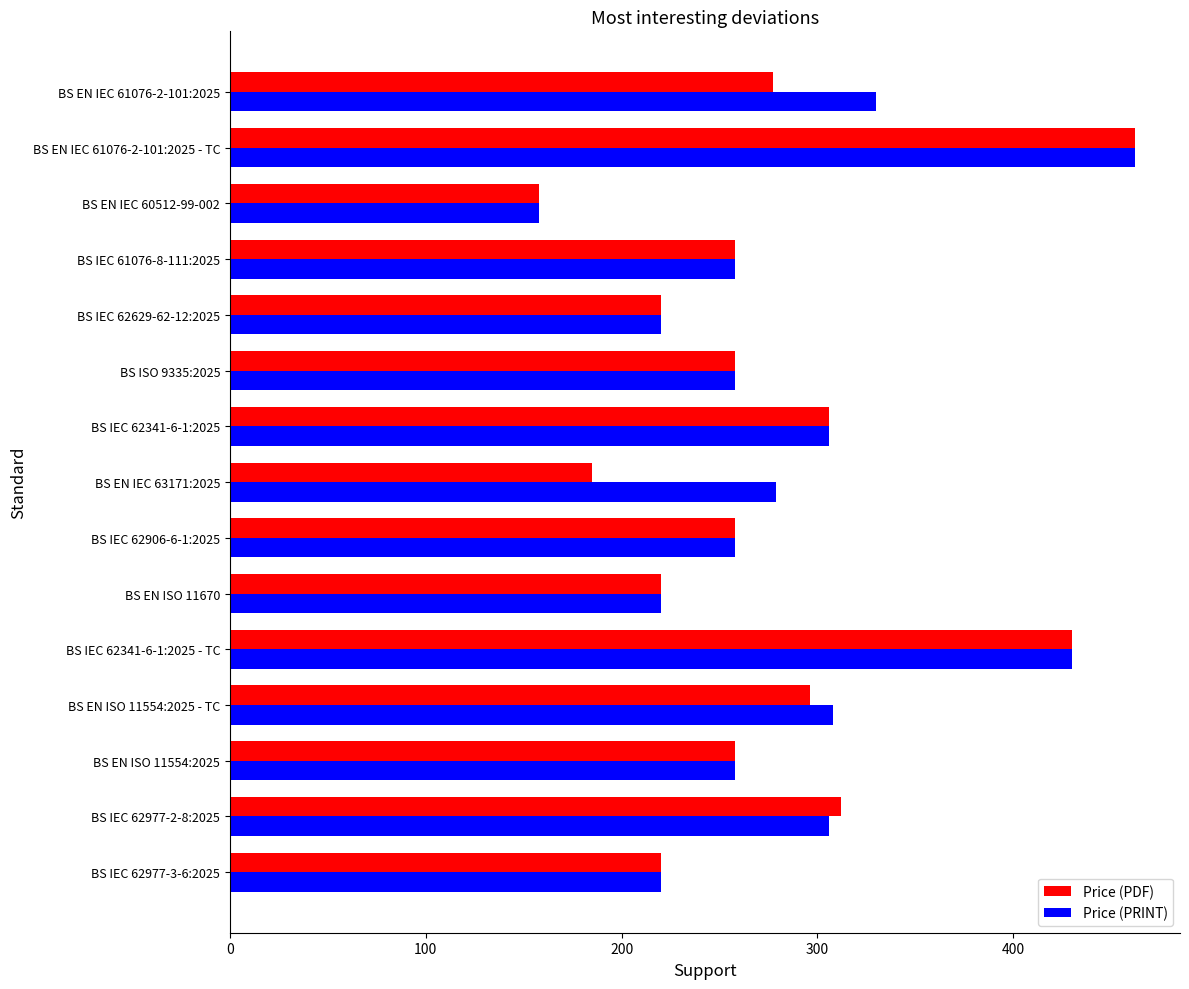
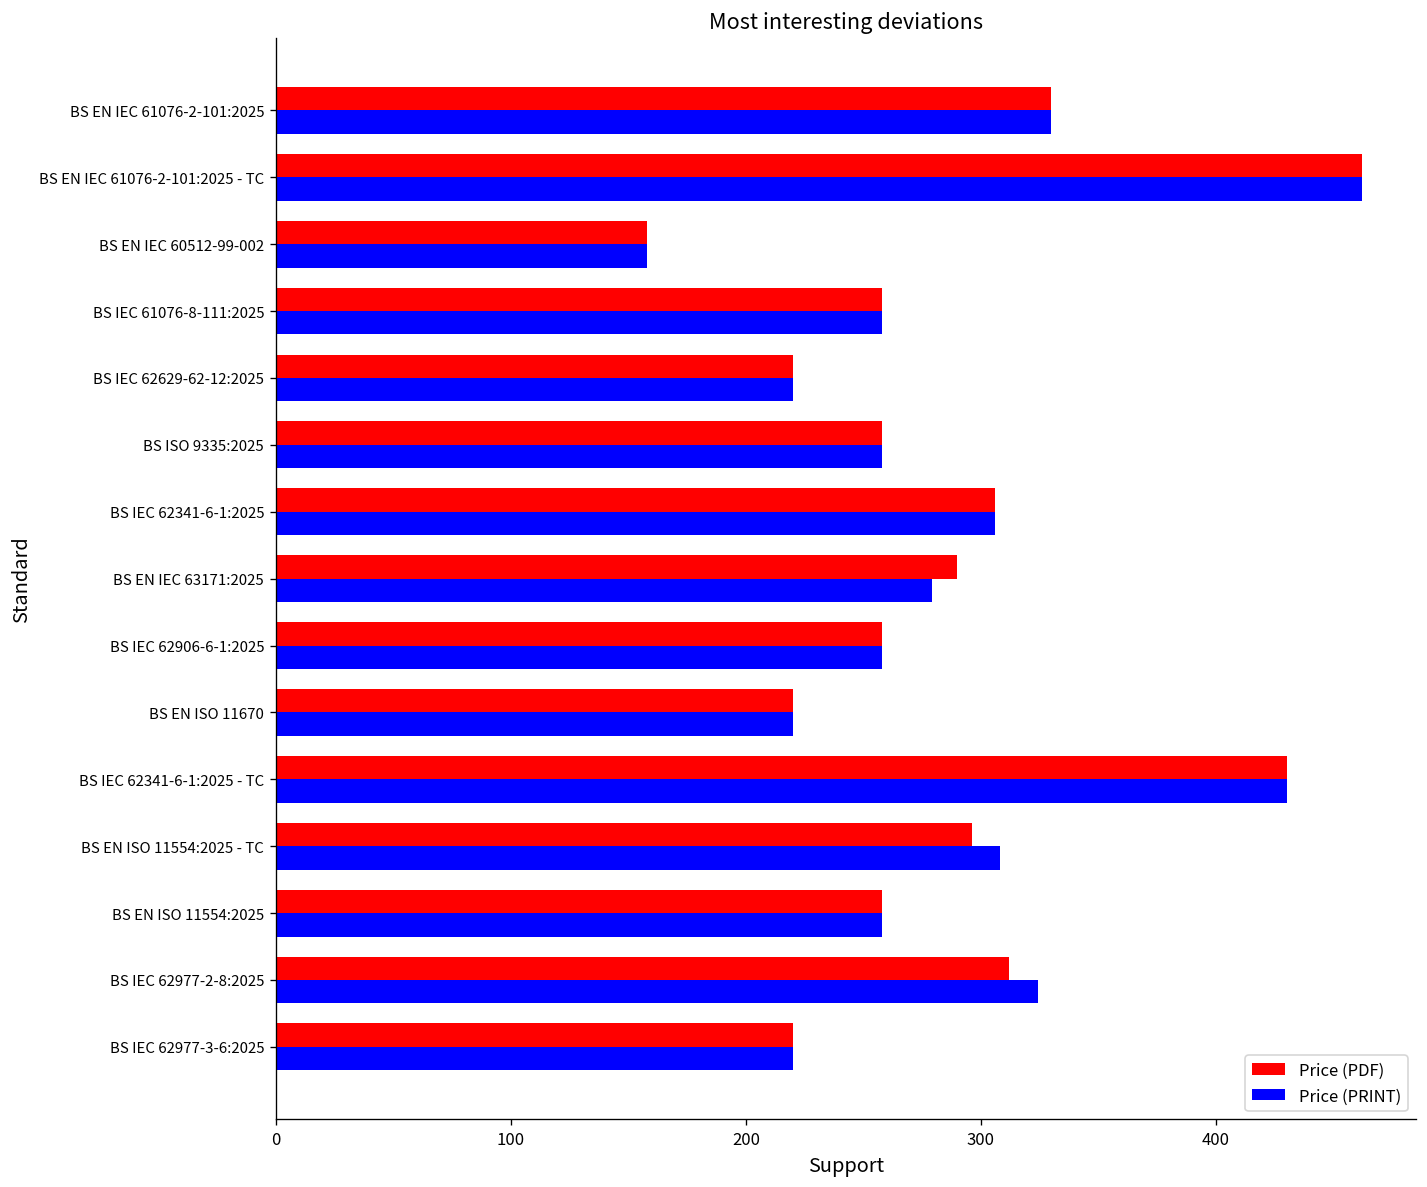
  {
    "Price (PDF)": {
-     "BS EN IEC 61076-2-101:2025": 277,
+     "BS EN IEC 61076-2-101:2025": 330,
      "BS EN IEC 61076-2-101:2025 - TC": 462,
      "BS EN IEC 60512-99-002": 158,
      "BS IEC 61076-8-111:2025": 258,
      "BS IEC 62629-62-12:2025": 220,
      "BS ISO 9335:2025": 258,
      "BS IEC 62341-6-1:2025": 306,
-     "BS EN IEC 63171:2025": 185,
+     "BS EN IEC 63171:2025": 290,
      "BS IEC 62906-6-1:2025": 258,
      "BS EN ISO 11670": 220,
      "BS IEC 62341-6-1:2025 - TC": 430,
      "BS EN ISO 11554:2025 - TC": 296,
      "BS EN ISO 11554:2025": 258,
      "BS IEC 62977-2-8:2025": 312,
      "BS IEC 62977-3-6:2025": 220
    },
    "Price (PRINT)": {
      "BS EN IEC 61076-2-101:2025": 330,
      "BS EN IEC 61076-2-101:2025 - TC": 462,
      "BS EN IEC 60512-99-002": 158,
      "BS IEC 61076-8-111:2025": 258,
      "BS IEC 62629-62-12:2025": 220,
      "BS ISO 9335:2025": 258,
      "BS IEC 62341-6-1:2025": 306,
      "BS EN IEC 63171:2025": 279,
      "BS IEC 62906-6-1:2025": 258,
      "BS EN ISO 11670": 220,
      "BS IEC 62341-6-1:2025 - TC": 430,
      "BS EN ISO 11554:2025 - TC": 308,
      "BS EN ISO 11554:2025": 258,
-     "BS IEC 62977-2-8:2025": 306,
+     "BS IEC 62977-2-8:2025": 324,
      "BS IEC 62977-3-6:2025": 220
    }
  }
